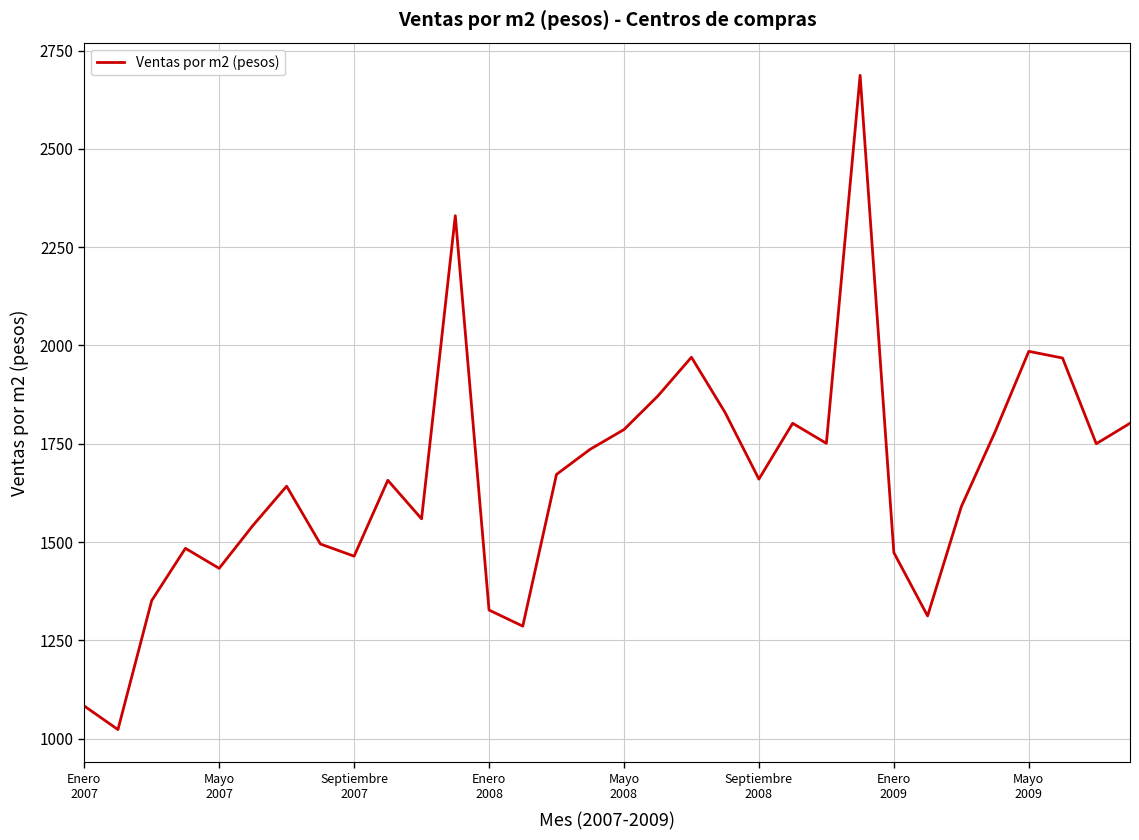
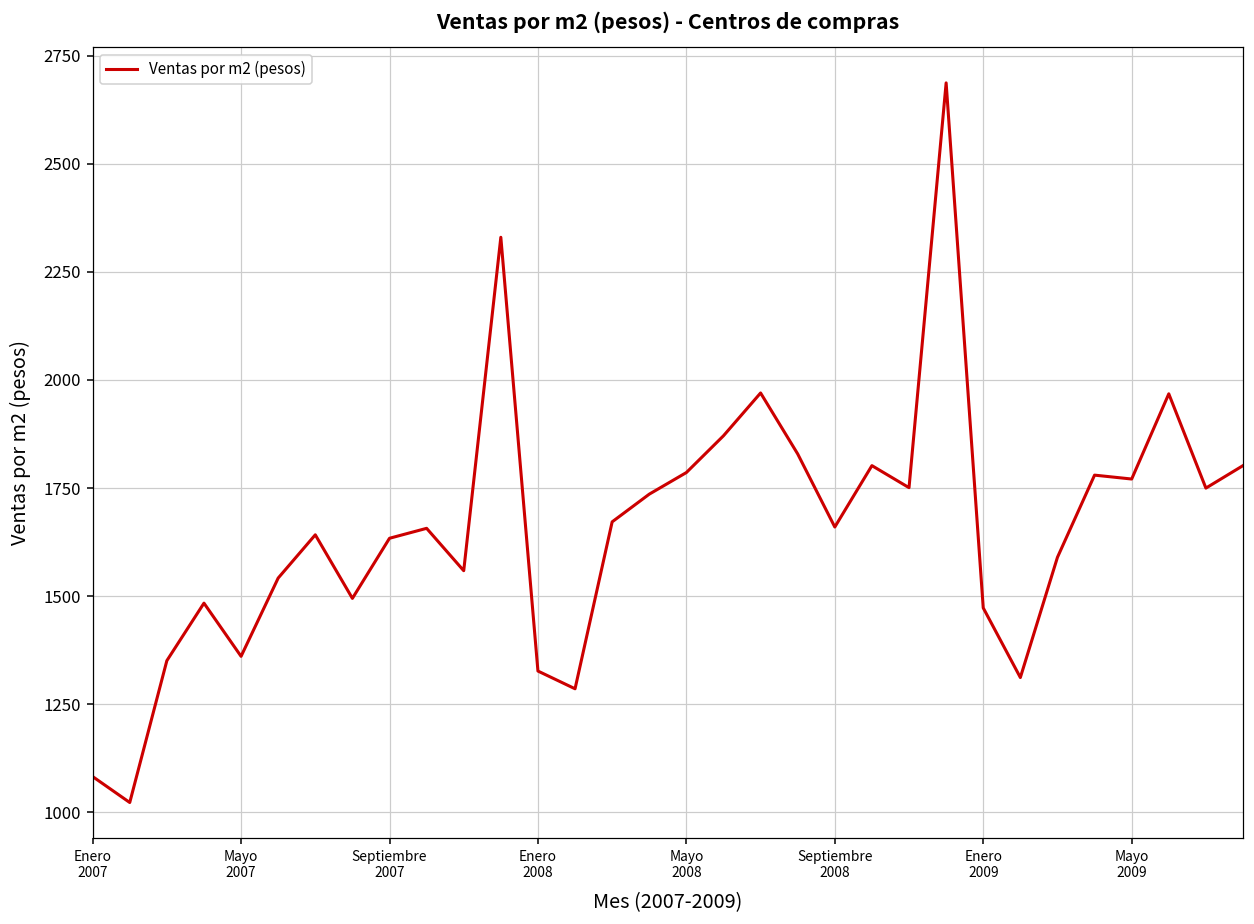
  {
    "Enero 2007": 1080,
-   "Mayo 2007": 1430,
-   "Septiembre 2007": 1460,
+   "Mayo 2007": 1360,
+   "Septiembre 2007": 1630,
    "Enero 2008": 1330,
    "Mayo 2008": 1790,
    "Septiembre 2008": 1660,
    "Enero 2009": 1470,
-   "Mayo 2009": 1990
+   "Mayo 2009": 1770
  }
